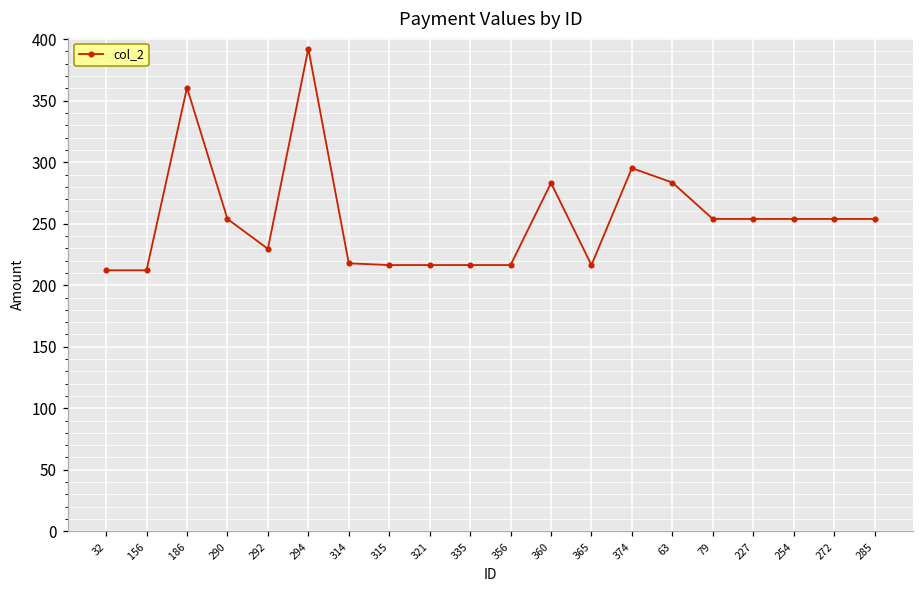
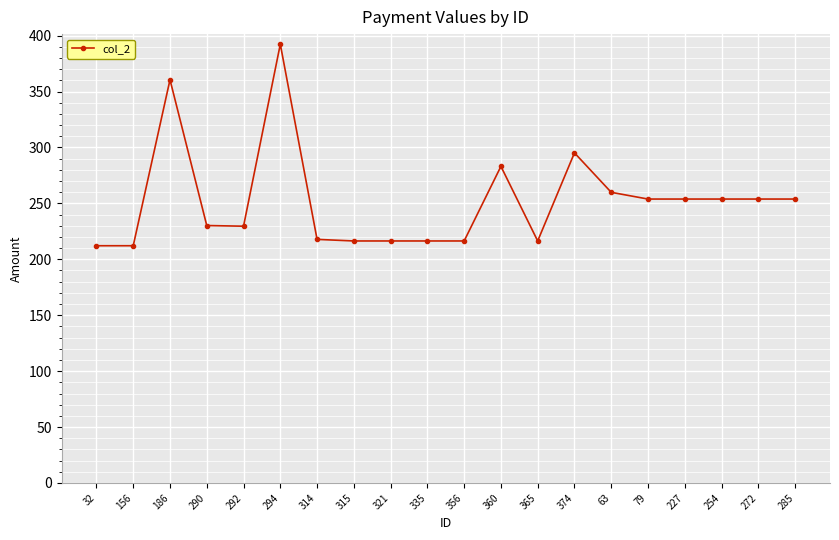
  {
    "32": 212,
    "156": 212,
    "186": 361,
-   "290": 254,
+   "290": 230,
    "292": 230,
    "294": 392,
    "314": 218,
    "315": 216,
    "321": 216,
    "335": 216,
    "356": 216,
    "360": 283,
    "365": 216,
    "374": 295,
-   "63": 284,
+   "63": 260,
    "79": 254,
    "227": 254,
    "254": 254,
    "272": 254,
    "285": 254
  }
